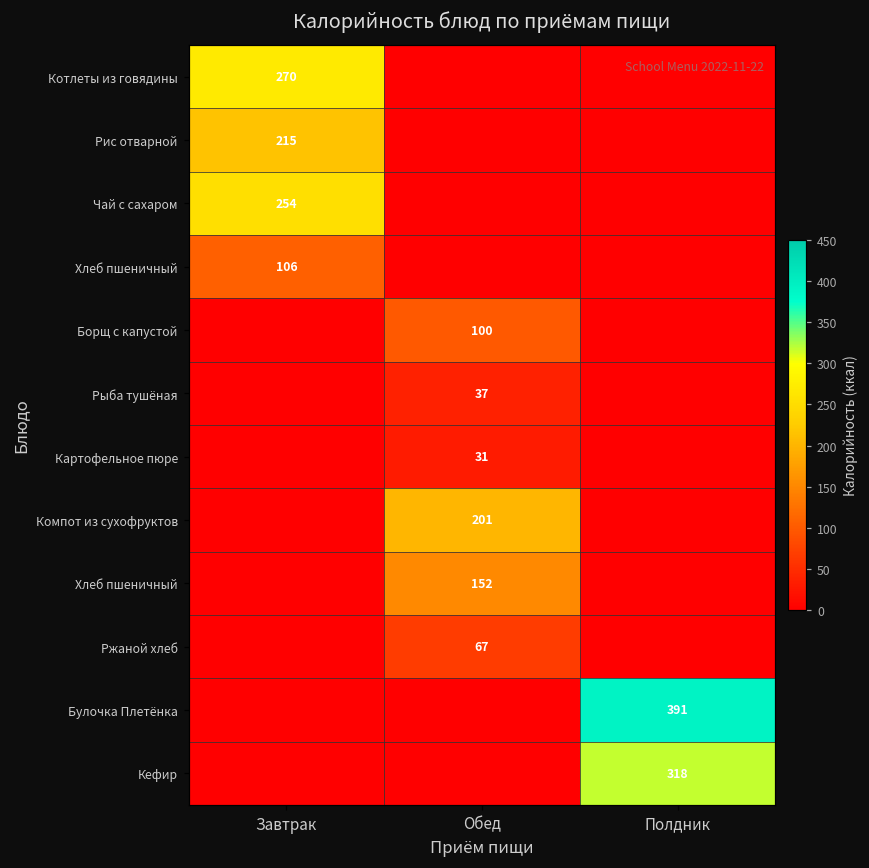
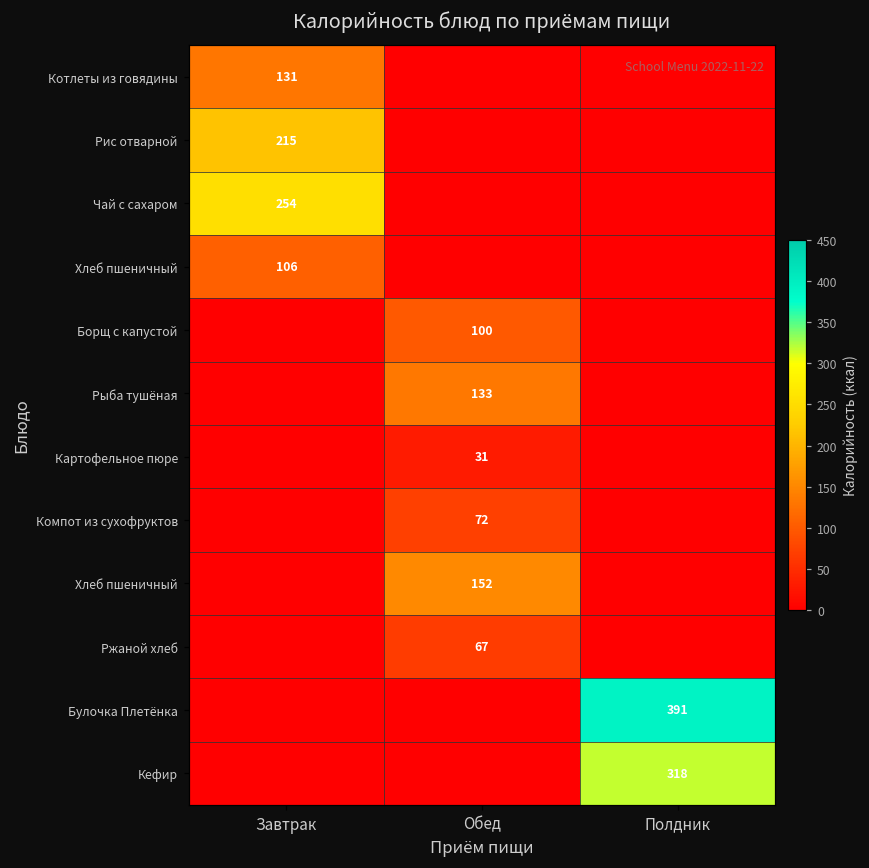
  {
    "Котлеты из говядины": {
-     "Завтрак": 270
+     "Завтрак": 131
    },
    "Рис отварной": {
      "Завтрак": 215
    },
    "Чай с сахаром": {
      "Завтрак": 254
    },
    "Борщ с капустой": {
      "Обед": 100
    },
    "Рыба тушёная": {
-     "Обед": 37
+     "Обед": 133
    },
    "Картофельное пюре": {
      "Обед": 31
    },
    "Компот из сухофруктов": {
-     "Обед": 201
+     "Обед": 72
    },
    "Ржаной хлеб": {
      "Обед": 67
    },
    "Булочка Плетёнка": {
      "Полдник": 391
    },
    "Кефир": {
      "Полдник": 318
    }
  }
